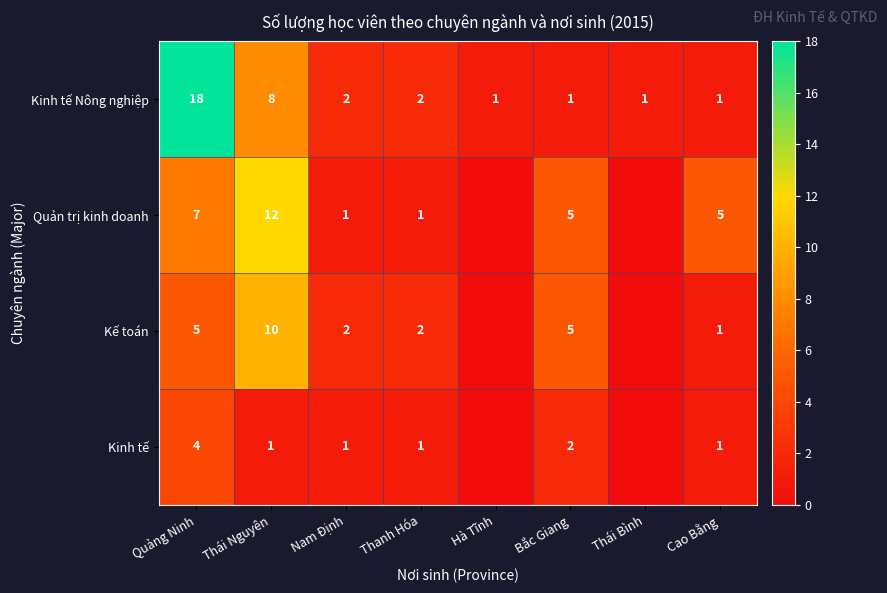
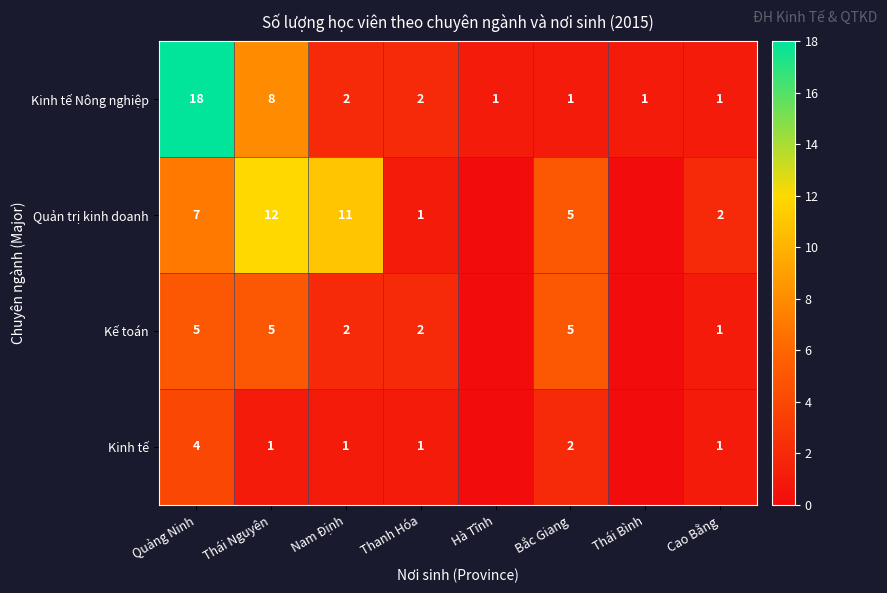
  {
    "Kinh tế Nông nghiệp": {
      "Quảng Ninh": 18,
      "Thái Nguyên": 8,
      "Nam Định": 2,
      "Thanh Hóa": 2,
      "Hà Tĩnh": 1,
      "Bắc Giang": 1,
      "Thái Bình": 1,
      "Cao Bằng": 1
    },
    "Quản trị kinh doanh": {
      "Quảng Ninh": 7,
      "Thái Nguyên": 12,
-     "Nam Định": 1,
+     "Nam Định": 11,
      "Thanh Hóa": 1,
      "Bắc Giang": 5,
-     "Cao Bằng": 5
+     "Cao Bằng": 2
    },
    "Kế toán": {
      "Quảng Ninh": 5,
-     "Thái Nguyên": 10,
+     "Thái Nguyên": 5,
      "Nam Định": 2,
      "Thanh Hóa": 2,
      "Bắc Giang": 5,
      "Cao Bằng": 1
    },
    "Kinh tế": {
      "Quảng Ninh": 4,
      "Thái Nguyên": 1,
      "Nam Định": 1,
      "Thanh Hóa": 1,
      "Bắc Giang": 2,
      "Cao Bằng": 1
    }
  }
